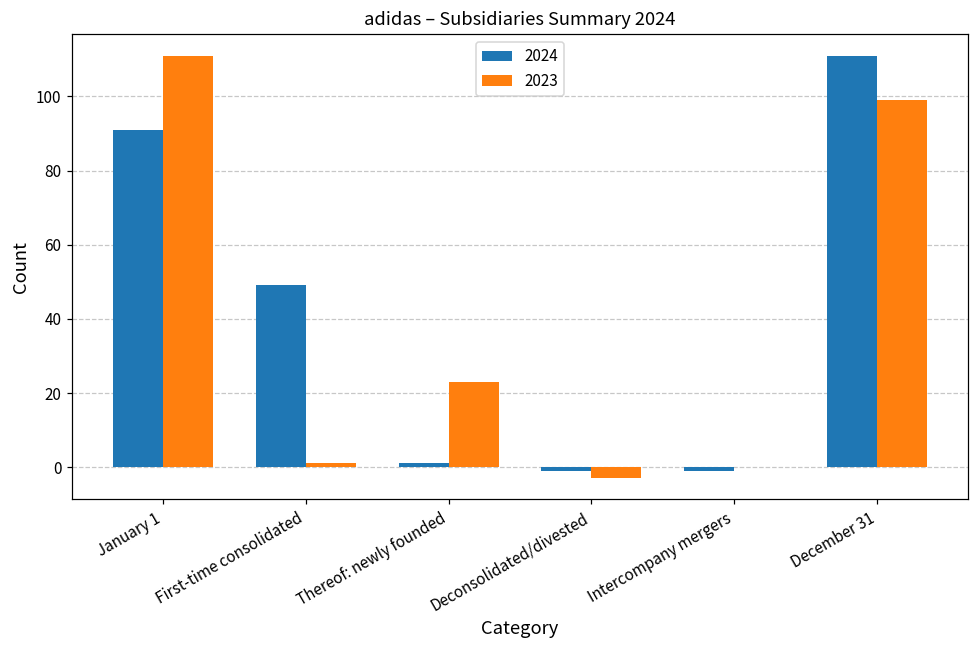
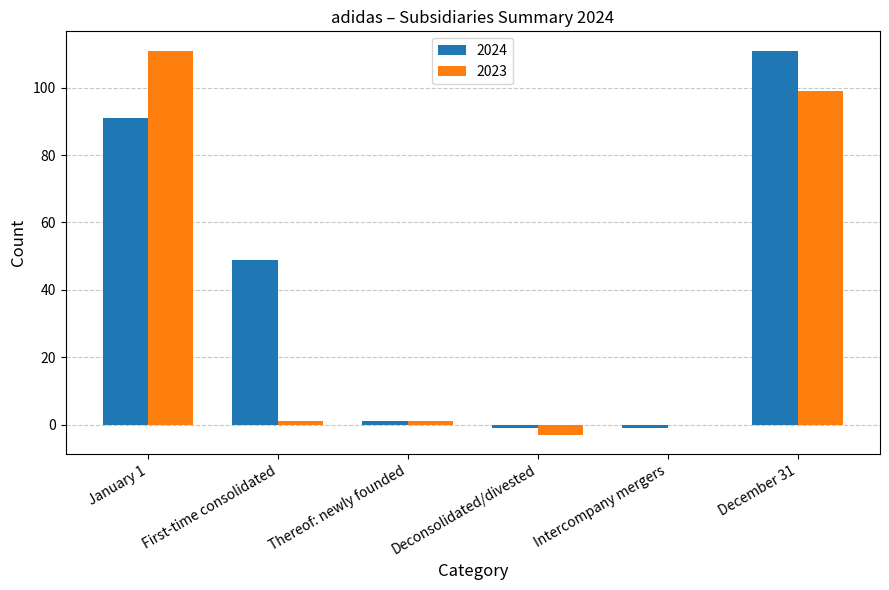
  {
    "2024": {
      "January 1": 91,
      "First-time consolidated": 49,
      "Thereof: newly founded": 1,
      "Deconsolidated/divested": -1,
      "Intercompany mergers": -1,
      "December 31": 111
    },
    "2023": {
      "January 1": 111,
      "First-time consolidated": 1,
-     "Thereof: newly founded": 23,
+     "Thereof: newly founded": 1,
      "Deconsolidated/divested": -3,
      "Intercompany mergers": 0,
      "December 31": 99
    }
  }
